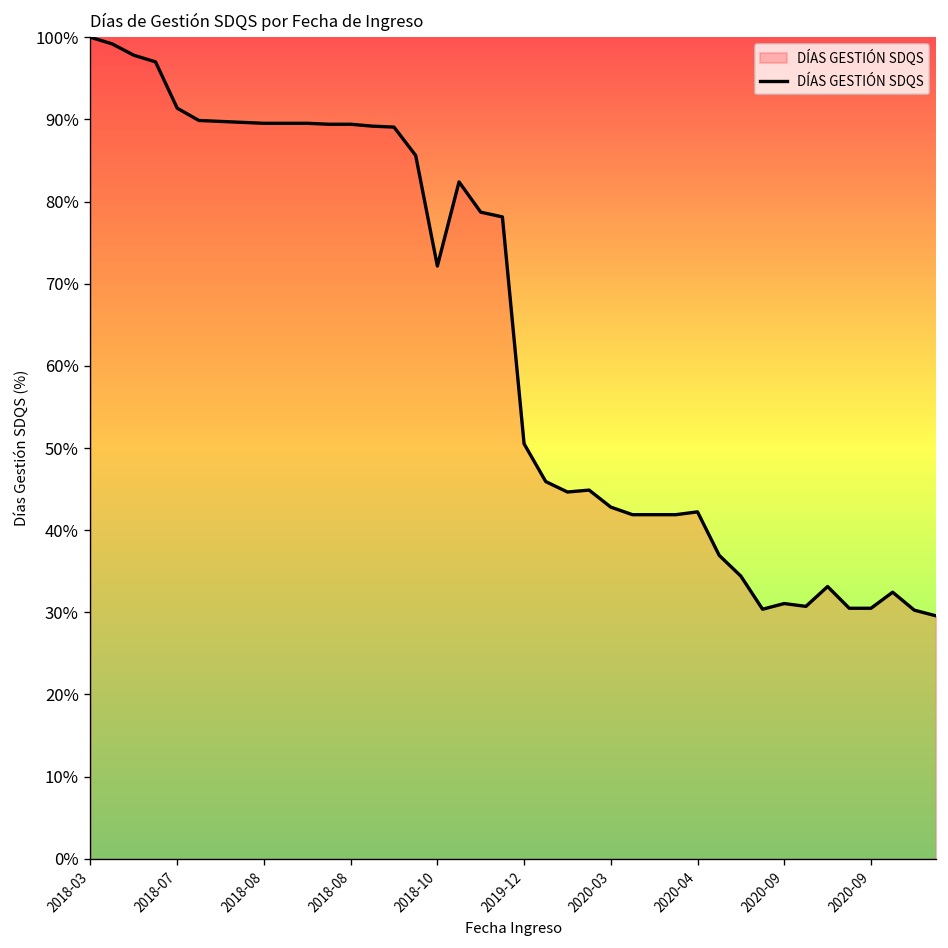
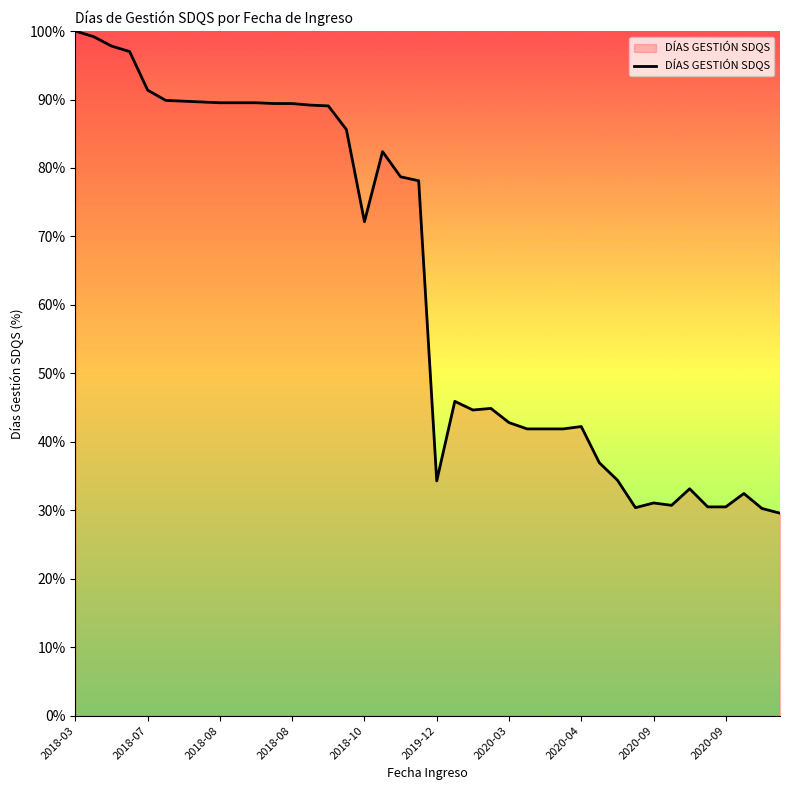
  {
    "2018-03": "100%",
    "2018-07": "91%",
    "2018-10": "72%",
-   "2019-12": "51%"
+   "2019-12": "34%"
  }
